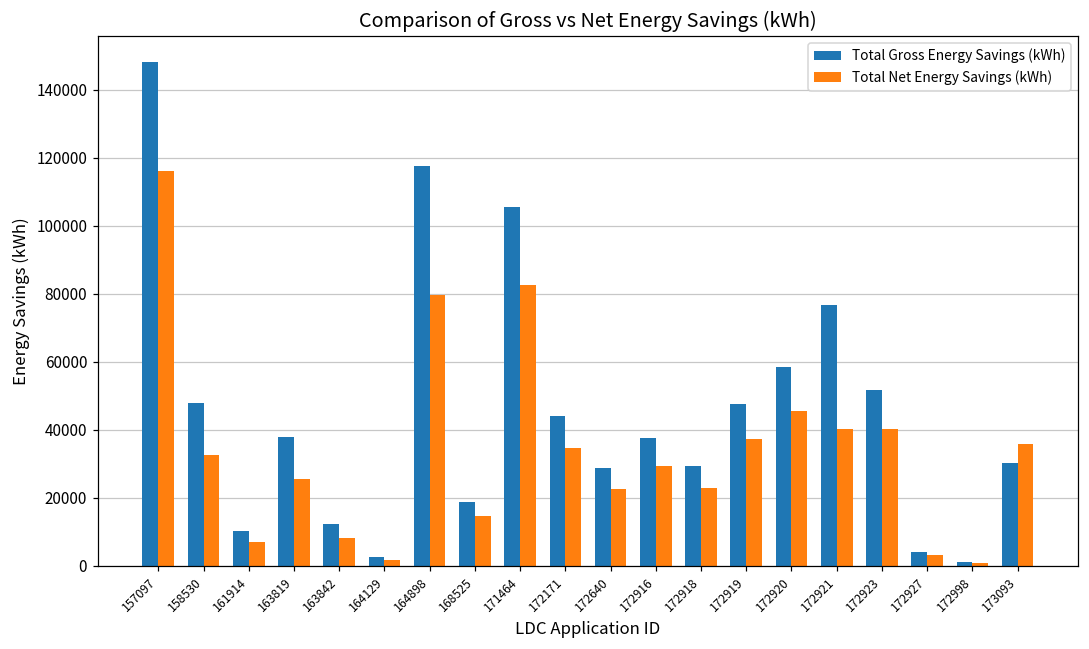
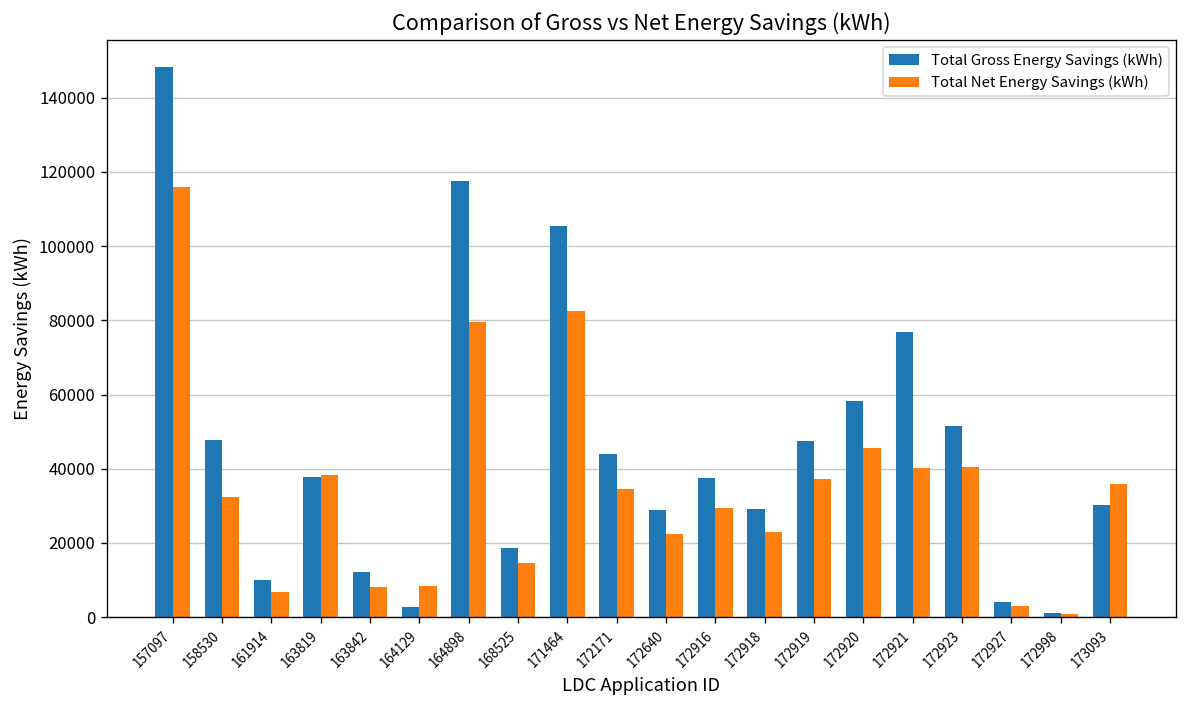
  {
    "Total Gross Energy Savings (kWh)": {
      "157097": 148000,
      "158530": 48000,
      "161914": 10000,
      "163819": 38000,
      "163842": 12000,
      "164129": 3000,
      "164898": 117000,
      "168525": 19000,
      "171464": 106000,
      "172171": 44000,
      "172640": 29000,
      "172916": 38000,
      "172918": 29000,
      "172919": 47000,
      "172920": 58000,
      "172921": 77000,
      "172923": 52000,
      "172927": 4000,
      "172998": 1000,
      "173093": 30000
    },
    "Total Net Energy Savings (kWh)": {
      "157097": 116000,
      "158530": 32000,
      "161914": 7000,
-     "163819": 26000,
+     "163819": 38000,
      "163842": 8000,
-     "164129": 2000,
+     "164129": 9000,
      "164898": 80000,
      "168525": 15000,
      "171464": 83000,
      "172171": 34000,
      "172640": 23000,
      "172916": 29000,
      "172918": 23000,
      "172919": 37000,
      "172920": 46000,
      "172921": 40000,
      "172923": 40000,
      "172927": 3000,
      "172998": 1000,
      "173093": 36000
    }
  }
